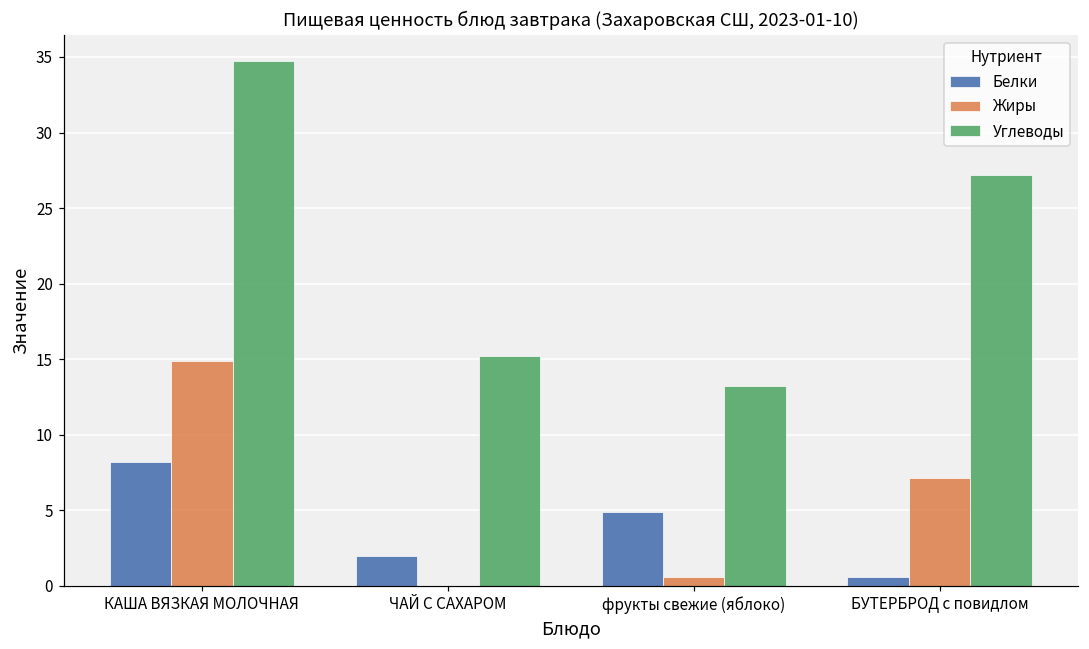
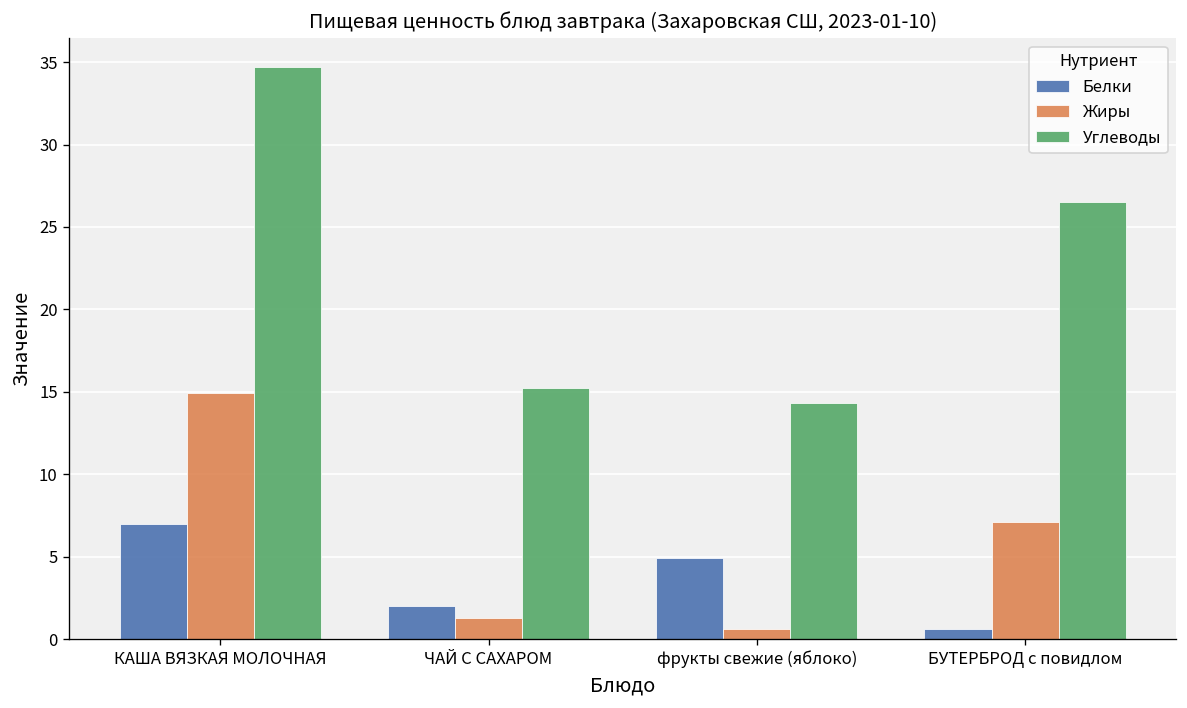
  {
    "Белки": {
-     "КАША ВЯЗКАЯ МОЛОЧНАЯ": 8.2,
+     "КАША ВЯЗКАЯ МОЛОЧНАЯ": 7.0,
      "ЧАЙ С САХАРОМ": 2.0,
      "фрукты свежие (яблоко)": 4.9,
      "БУТЕРБРОД с повидлом": 0.6
    },
    "Жиры": {
      "КАША ВЯЗКАЯ МОЛОЧНАЯ": 14.9,
-     "ЧАЙ С САХАРОМ": 0.0,
+     "ЧАЙ С САХАРОМ": 1.3,
      "фрукты свежие (яблоко)": 0.6,
      "БУТЕРБРОД с повидлом": 7.1
    },
    "Углеводы": {
      "КАША ВЯЗКАЯ МОЛОЧНАЯ": 34.7,
      "ЧАЙ С САХАРОМ": 15.2,
-     "фрукты свежие (яблоко)": 13.2,
-     "БУТЕРБРОД с повидлом": 27.2
+     "фрукты свежие (яблоко)": 14.3,
+     "БУТЕРБРОД с повидлом": 26.5
    }
  }
